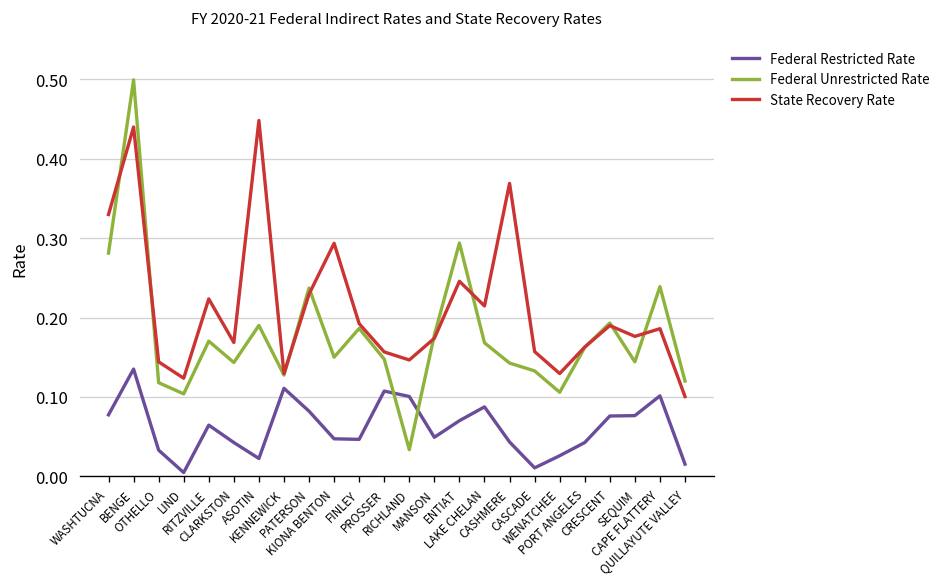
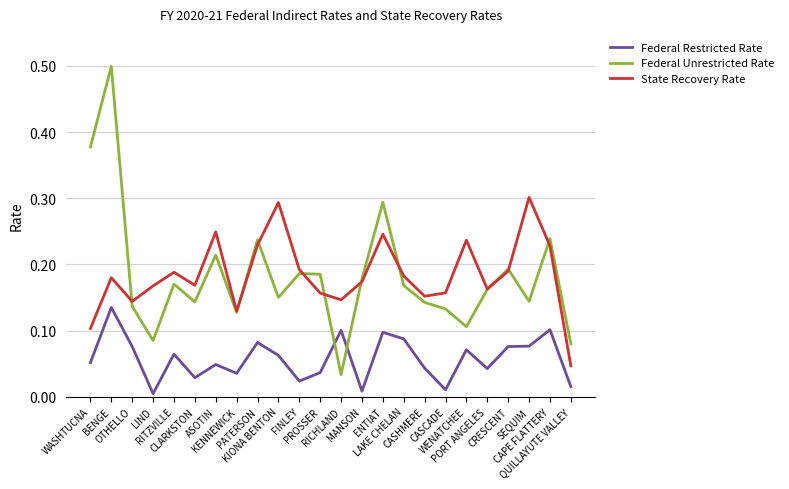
  {
    "Federal Restricted Rate": {
-     "WASHTUCNA": 0.08,
+     "WASHTUCNA": 0.05,
      "BENGE": 0.14,
-     "OTHELLO": 0.03,
+     "OTHELLO": 0.08,
      "LIND": 0.00,
      "RITZVILLE": 0.06,
-     "CLARKSTON": 0.04,
-     "ASOTIN": 0.02,
-     "KENNEWICK": 0.11,
+     "CLARKSTON": 0.03,
+     "ASOTIN": 0.05,
+     "KENNEWICK": 0.04,
      "PATERSON": 0.08,
-     "KIONA BENTON": 0.05,
-     "FINLEY": 0.05,
-     "PROSSER": 0.11,
+     "KIONA BENTON": 0.06,
+     "FINLEY": 0.02,
+     "PROSSER": 0.04,
      "RICHLAND": 0.10,
-     "MANSON": 0.05,
-     "ENTIAT": 0.07,
+     "MANSON": 0.01,
+     "ENTIAT": 0.10,
      "LAKE CHELAN": 0.09,
      "CASHMERE": 0.04,
      "CASCADE": 0.01,
-     "WENATCHEE": 0.03,
+     "WENATCHEE": 0.07,
      "PORT ANGELES": 0.04,
      "CRESCENT": 0.08,
      "SEQUIM": 0.08,
      "CAPE FLATTERY": 0.10,
      "QUILLAYUTE VALLEY": 0.02
    },
    "Federal Unrestricted Rate": {
-     "WASHTUCNA": 0.28,
+     "WASHTUCNA": 0.38,
      "BENGE": 0.50,
-     "OTHELLO": 0.12,
-     "LIND": 0.10,
+     "OTHELLO": 0.14,
+     "LIND": 0.08,
      "RITZVILLE": 0.17,
      "CLARKSTON": 0.14,
-     "ASOTIN": 0.19,
+     "ASOTIN": 0.21,
      "PATERSON": 0.24,
      "KIONA BENTON": 0.15,
      "FINLEY": 0.19,
-     "PROSSER": 0.15,
+     "PROSSER": 0.19,
      "RICHLAND": 0.03,
      "MANSON": 0.18,
      "ENTIAT": 0.29,
      "LAKE CHELAN": 0.17,
      "CASHMERE": 0.14,
      "CASCADE": 0.13,
      "WENATCHEE": 0.11,
      "SEQUIM": 0.14,
      "CAPE FLATTERY": 0.24,
-     "QUILLAYUTE VALLEY": 0.12
+     "QUILLAYUTE VALLEY": 0.08
    },
    "State Recovery Rate": {
-     "WASHTUCNA": 0.33,
-     "BENGE": 0.44,
+     "WASHTUCNA": 0.10,
+     "BENGE": 0.18,
      "OTHELLO": 0.14,
-     "LIND": 0.12,
-     "RITZVILLE": 0.22,
+     "LIND": 0.17,
+     "RITZVILLE": 0.19,
      "CLARKSTON": 0.17,
-     "ASOTIN": 0.45,
+     "ASOTIN": 0.25,
      "PATERSON": 0.23,
      "KIONA BENTON": 0.29,
      "FINLEY": 0.19,
      "PROSSER": 0.16,
      "RICHLAND": 0.15,
      "MANSON": 0.17,
      "ENTIAT": 0.25,
-     "LAKE CHELAN": 0.21,
-     "CASHMERE": 0.37,
+     "LAKE CHELAN": 0.18,
+     "CASHMERE": 0.15,
      "CASCADE": 0.16,
-     "WENATCHEE": 0.13,
-     "SEQUIM": 0.18,
-     "CAPE FLATTERY": 0.19,
-     "QUILLAYUTE VALLEY": 0.10
+     "WENATCHEE": 0.24,
+     "SEQUIM": 0.30,
+     "CAPE FLATTERY": 0.23,
+     "QUILLAYUTE VALLEY": 0.05
    }
  }
